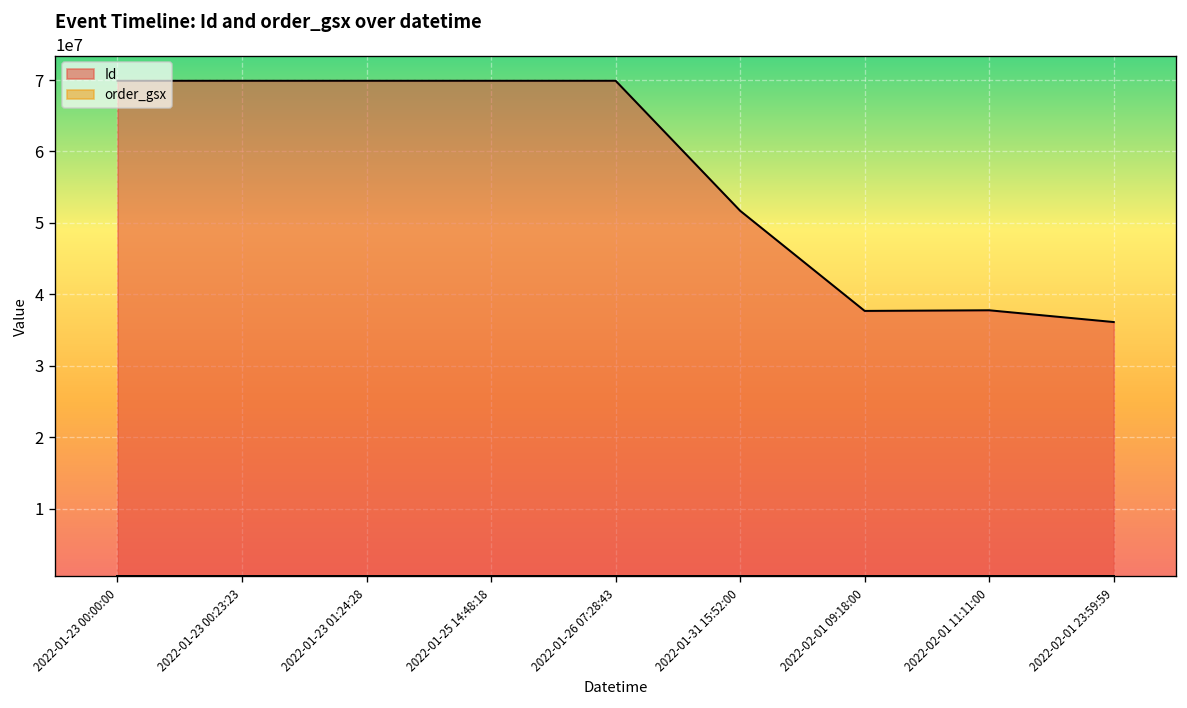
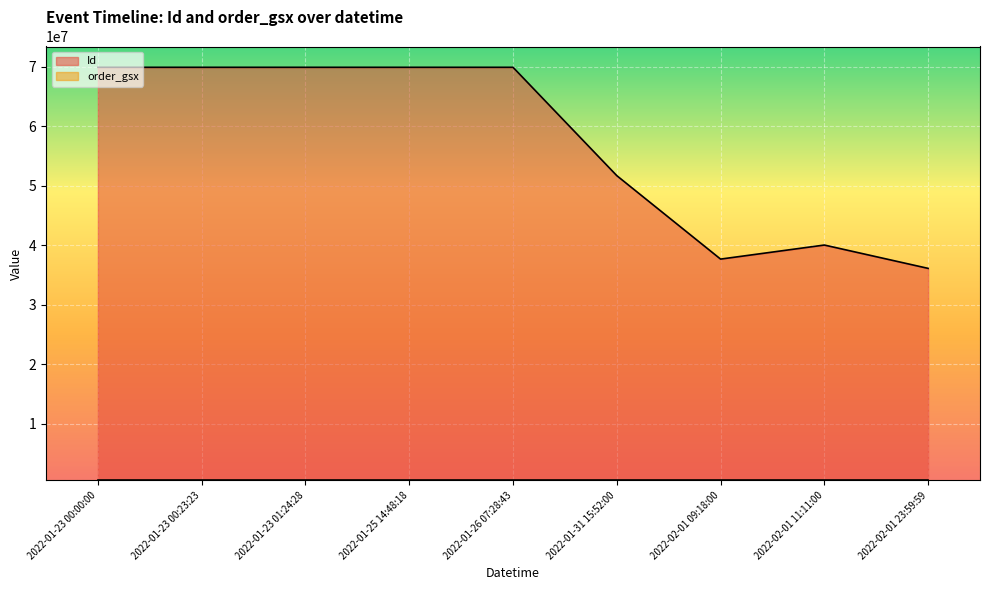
  {
    "Id": {
      "2022-01-23 00:23:23": 70000000,
      "2022-01-23 01:24:28": 70000000,
      "2022-01-25 14:48:18": 70000000,
      "2022-01-26 07:28:43": 70000000,
      "2022-01-31 15:52:00": 52000000,
      "2022-02-01 09:18:00": 38000000,
-     "2022-02-01 11:11:00": 38000000,
+     "2022-02-01 11:11:00": 40000000,
      "2022-02-01 23:59:59": 36000000
    },
    "order_gsx": {
      "2022-01-23 00:00:00": 1000000,
      "2022-01-23 00:23:23": 1000000,
      "2022-01-23 01:24:28": 1000000,
      "2022-01-25 14:48:18": 1000000,
      "2022-01-26 07:28:43": 1000000,
      "2022-01-31 15:52:00": 1000000,
      "2022-02-01 09:18:00": 1000000,
      "2022-02-01 11:11:00": 1000000,
      "2022-02-01 23:59:59": 1000000
    }
  }
